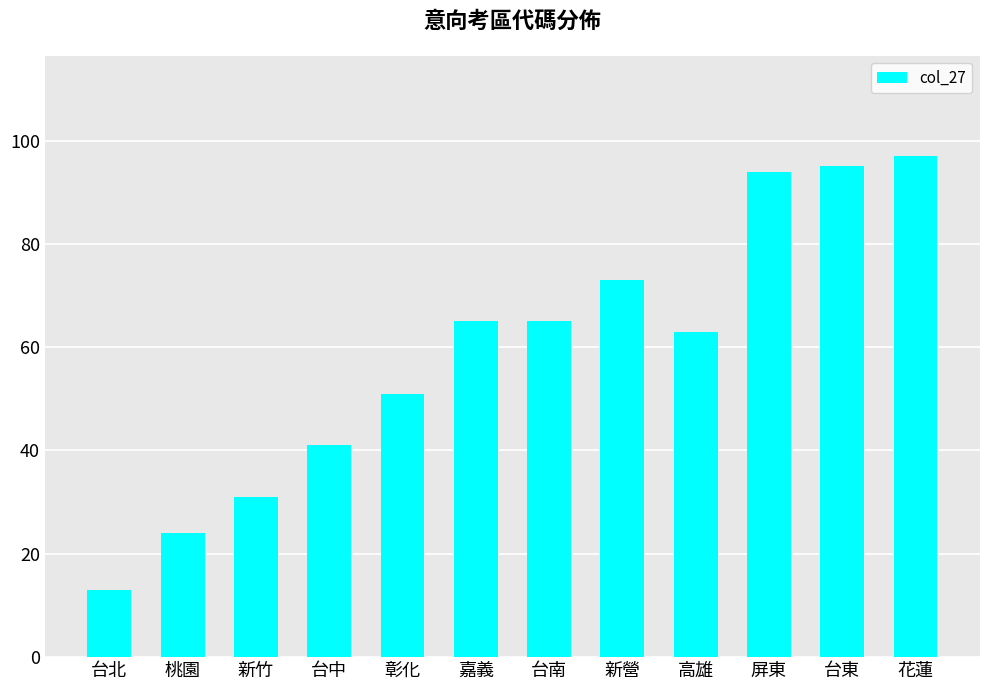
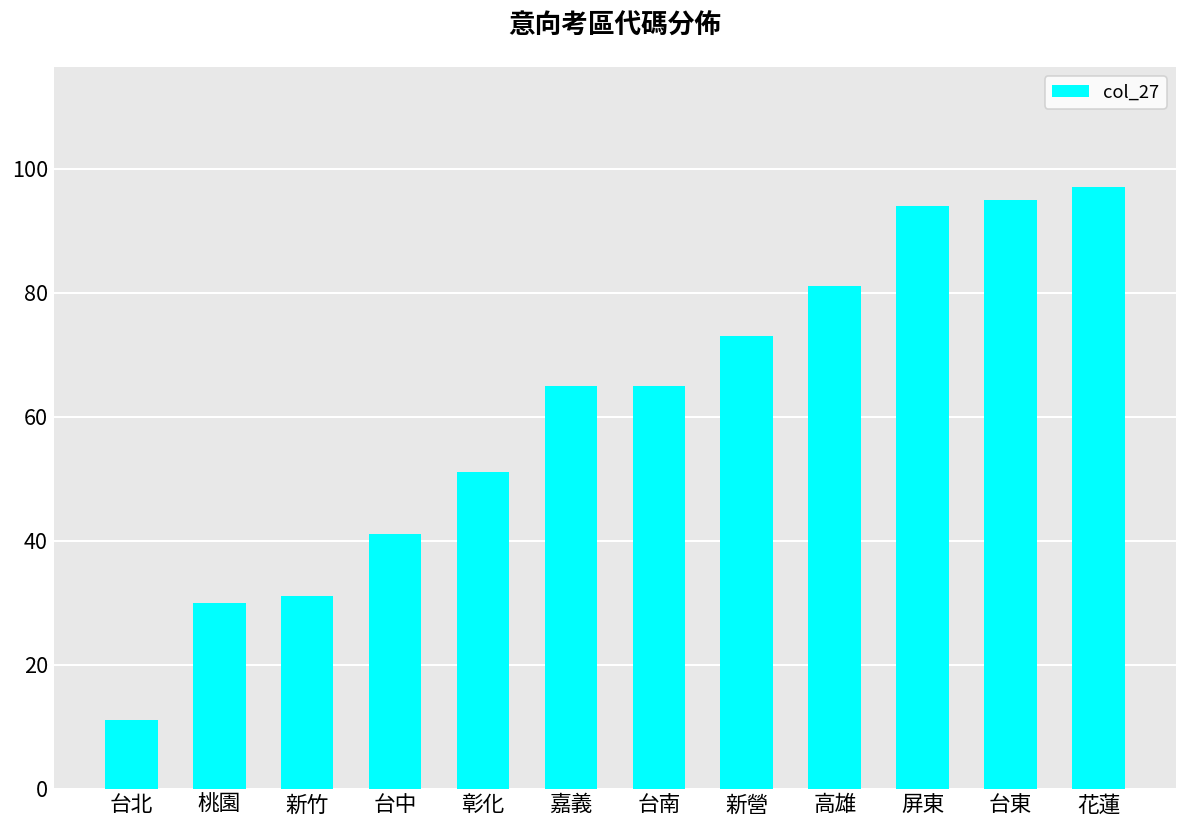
  {
-   "台北": 13,
-   "桃園": 24,
+   "台北": 11,
+   "桃園": 30,
    "新竹": 31,
    "台中": 41,
    "彰化": 51,
    "嘉義": 65,
    "台南": 65,
    "新營": 73,
-   "高雄": 63,
+   "高雄": 81,
    "屏東": 94,
    "台東": 95,
    "花蓮": 97
  }
